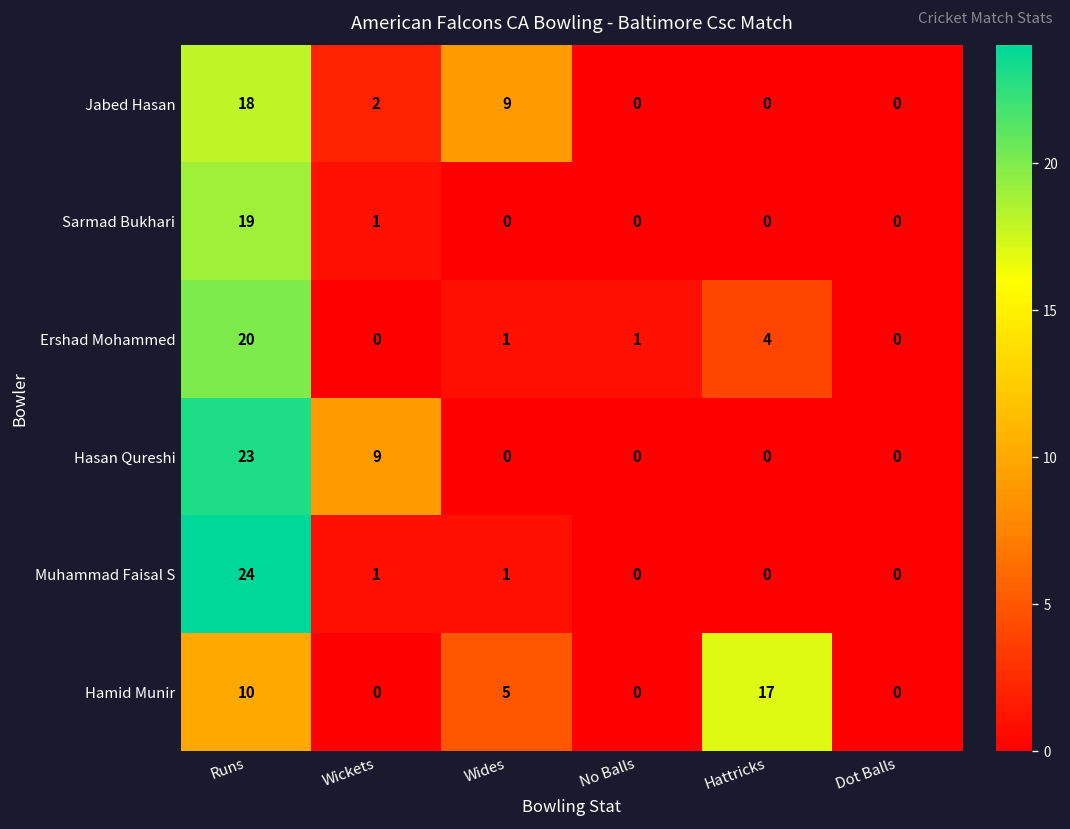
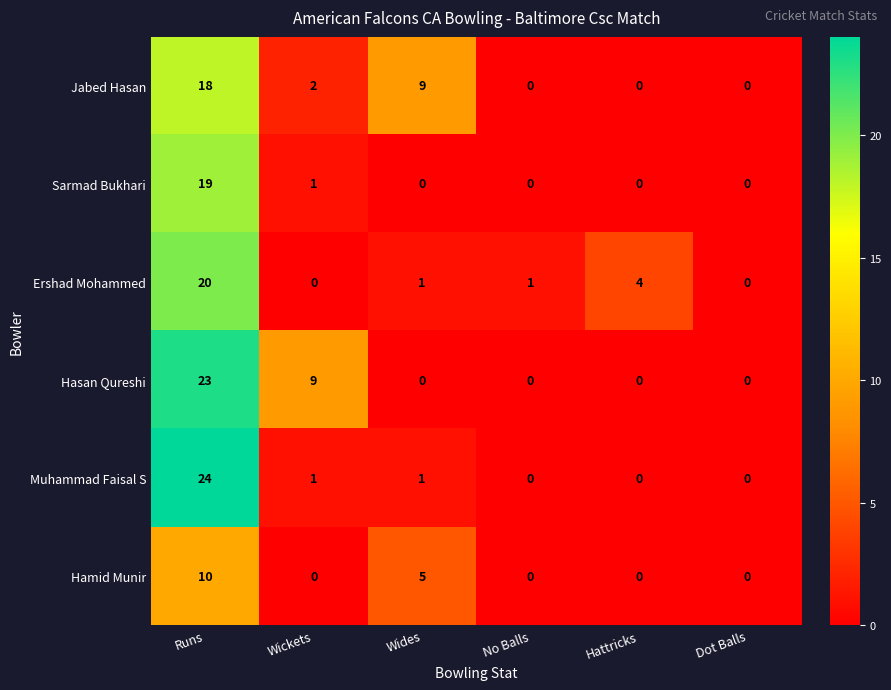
  {
    "Jabed Hasan": {
      "Runs": 18,
      "Wickets": 2,
      "Wides": 9,
      "No Balls": 0,
      "Hattricks": 0,
      "Dot Balls": 0
    },
    "Sarmad Bukhari": {
      "Runs": 19,
      "Wickets": 1,
      "Wides": 0,
      "No Balls": 0,
      "Hattricks": 0,
      "Dot Balls": 0
    },
    "Ershad Mohammed": {
      "Runs": 20,
      "Wickets": 0,
      "Wides": 1,
      "No Balls": 1,
      "Hattricks": 4,
      "Dot Balls": 0
    },
    "Hasan Qureshi": {
      "Runs": 23,
      "Wickets": 9,
      "Wides": 0,
      "No Balls": 0,
      "Hattricks": 0,
      "Dot Balls": 0
    },
    "Muhammad Faisal S": {
      "Runs": 24,
      "Wickets": 1,
      "Wides": 1,
      "No Balls": 0,
      "Hattricks": 0,
      "Dot Balls": 0
    },
    "Hamid Munir": {
      "Runs": 10,
      "Wickets": 0,
      "Wides": 5,
      "No Balls": 0,
-     "Hattricks": 17,
+     "Hattricks": 0,
      "Dot Balls": 0
    }
  }
